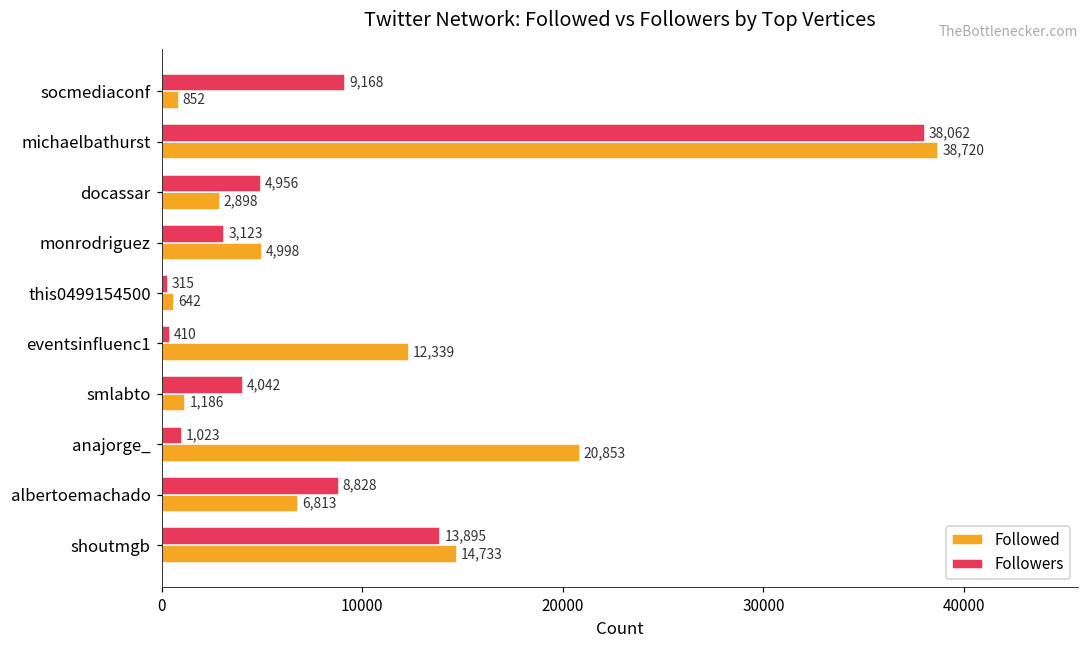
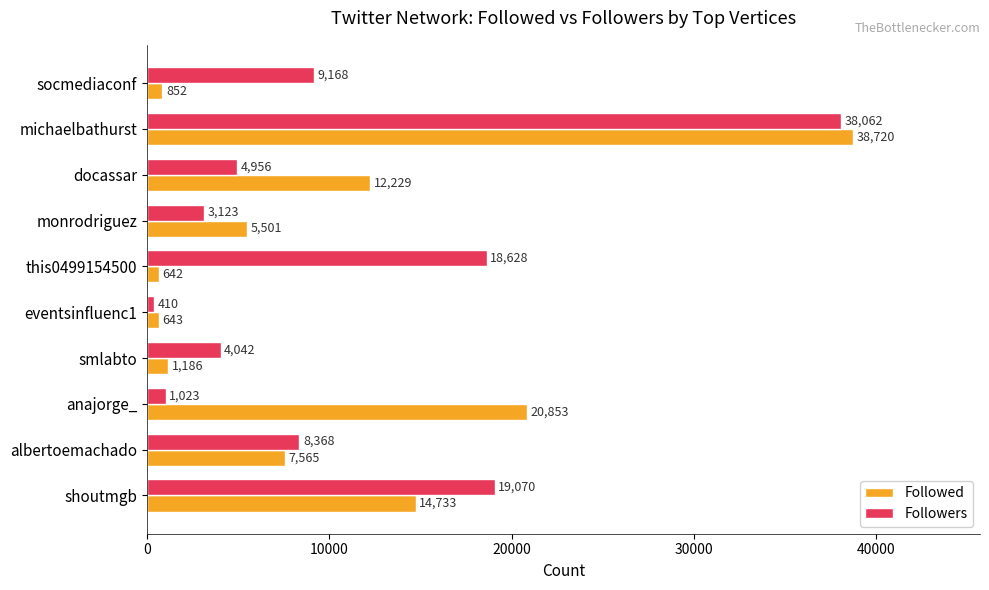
  {
    "Followed": {
      "socmediaconf": "852",
      "michaelbathurst": "38,720",
-     "docassar": "2,898",
-     "monrodriguez": "4,998",
+     "docassar": "12,229",
+     "monrodriguez": "5,501",
      "this0499154500": "642",
-     "eventsinfluenc1": "12,339",
+     "eventsinfluenc1": "643",
      "smlabto": "1,186",
      "anajorge_": "20,853",
-     "albertoemachado": "6,813",
+     "albertoemachado": "7,565",
      "shoutmgb": "14,733"
    },
    "Followers": {
      "socmediaconf": "9,168",
      "michaelbathurst": "38,062",
      "docassar": "4,956",
      "monrodriguez": "3,123",
-     "this0499154500": "315",
+     "this0499154500": "18,628",
      "eventsinfluenc1": "410",
      "smlabto": "4,042",
      "anajorge_": "1,023",
-     "albertoemachado": "8,828",
-     "shoutmgb": "13,895"
+     "albertoemachado": "8,368",
+     "shoutmgb": "19,070"
    }
  }
